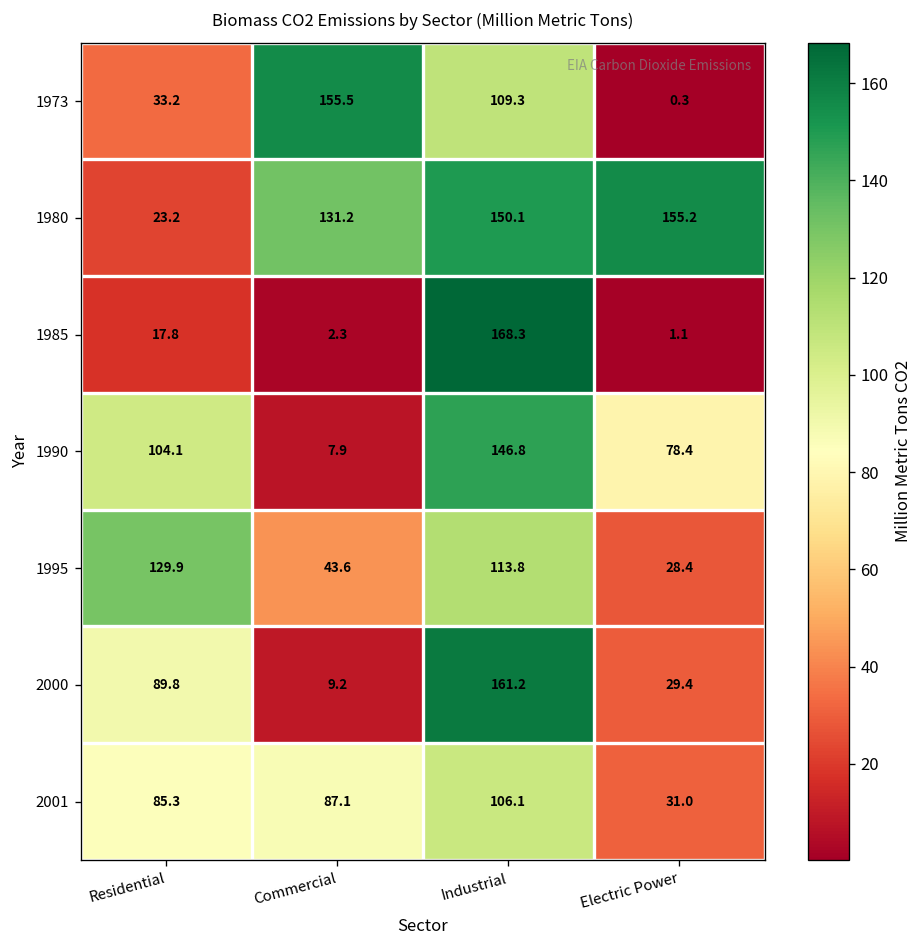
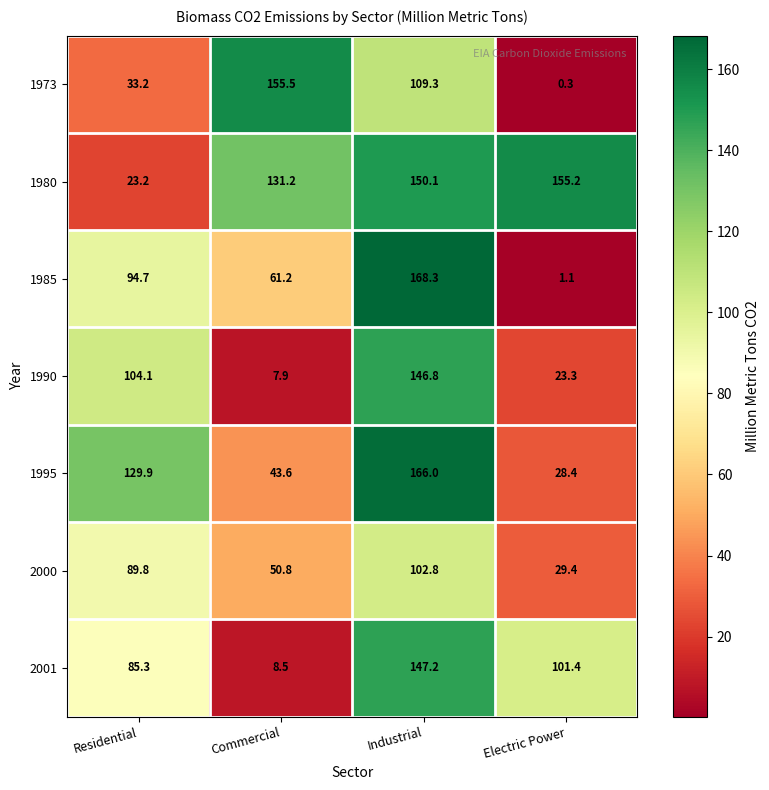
  {
    "1973": {
      "Residential": 33.2,
      "Commercial": 155.5,
      "Industrial": 109.3
    },
    "1980": {
      "Residential": 23.2,
      "Commercial": 131.2,
      "Industrial": 150.1,
      "Electric Power": 155.2
    },
    "1985": {
-     "Residential": 17.8,
-     "Commercial": 2.3,
+     "Residential": 94.7,
+     "Commercial": 61.2,
      "Industrial": 168.3,
      "Electric Power": 1.1
    },
    "1990": {
      "Residential": 104.1,
      "Commercial": 7.9,
      "Industrial": 146.8,
-     "Electric Power": 78.4
+     "Electric Power": 23.3
    },
    "1995": {
      "Residential": 129.9,
      "Commercial": 43.6,
-     "Industrial": 113.8,
+     "Industrial": 166.0,
      "Electric Power": 28.4
    },
    "2000": {
      "Residential": 89.8,
-     "Commercial": 9.2,
-     "Industrial": 161.2,
+     "Commercial": 50.8,
+     "Industrial": 102.8,
      "Electric Power": 29.4
    },
    "2001": {
      "Residential": 85.3,
-     "Commercial": 87.1,
-     "Industrial": 106.1,
-     "Electric Power": 31.0
+     "Commercial": 8.5,
+     "Industrial": 147.2,
+     "Electric Power": 101.4
    }
  }
